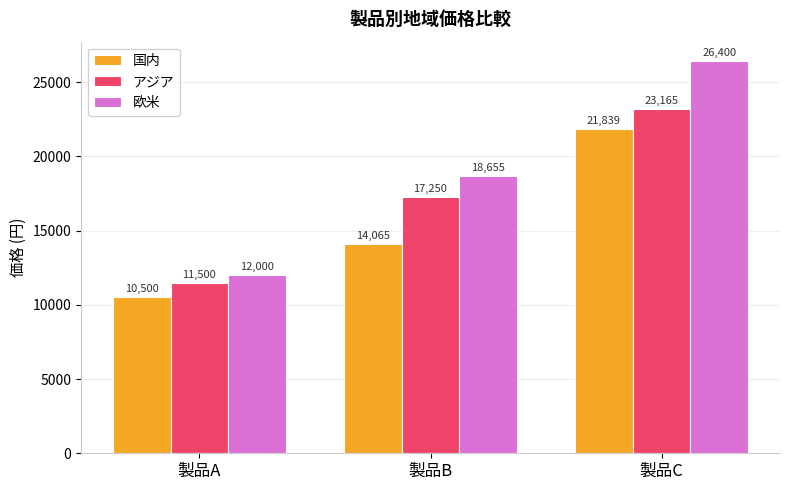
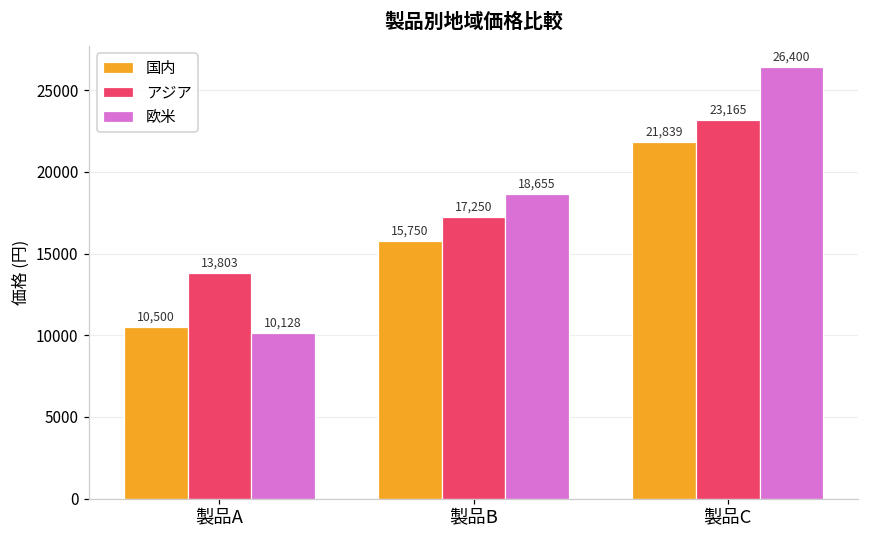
  {
    "国内": {
      "製品A": "10,500",
-     "製品B": "14,065",
+     "製品B": "15,750",
      "製品C": "21,839"
    },
    "アジア": {
-     "製品A": "11,500",
+     "製品A": "13,803",
      "製品B": "17,250",
      "製品C": "23,165"
    },
    "欧米": {
-     "製品A": "12,000",
+     "製品A": "10,128",
      "製品B": "18,655",
      "製品C": "26,400"
    }
  }
